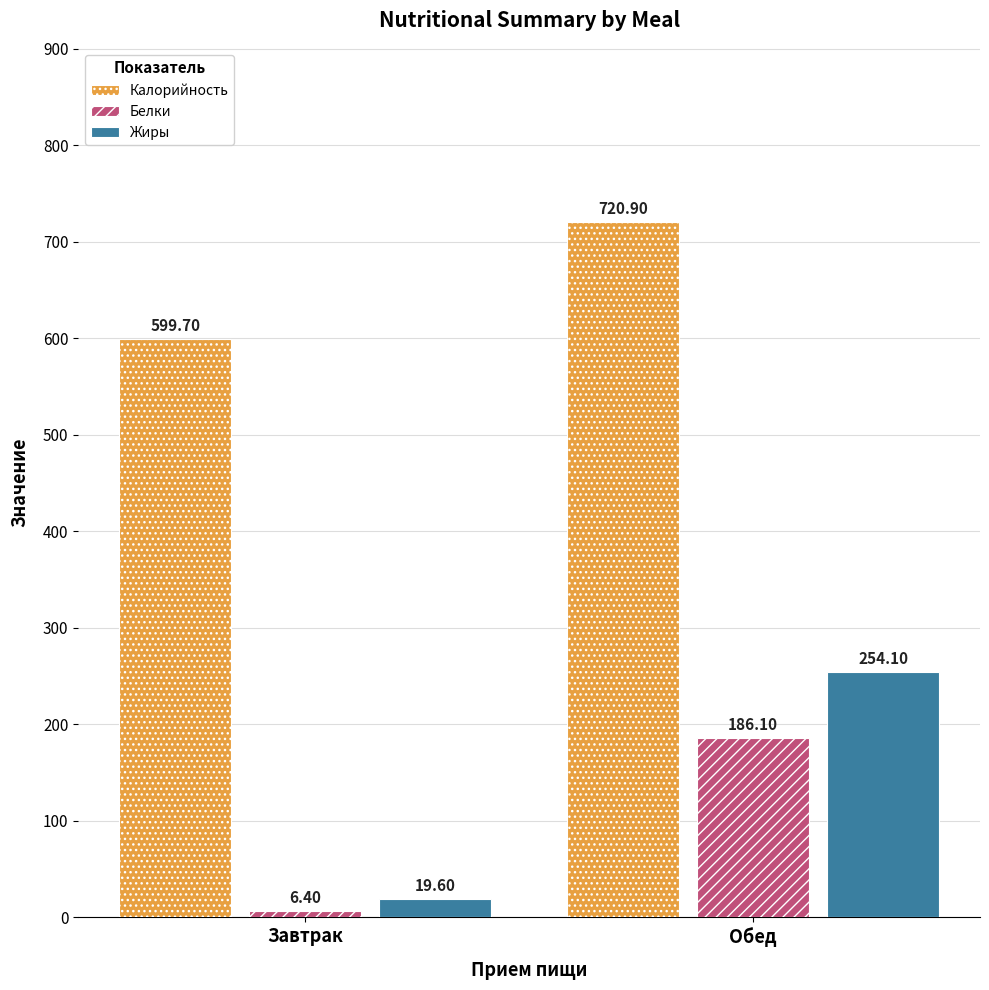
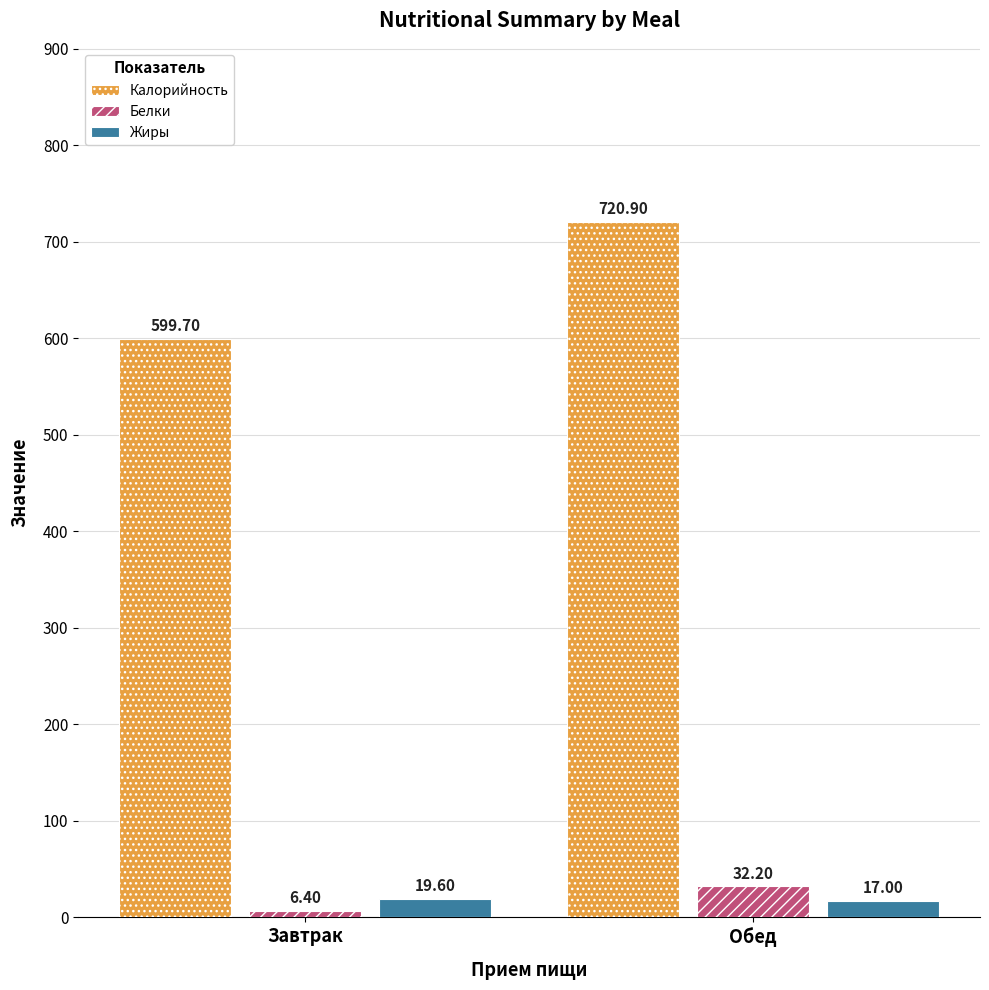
  {
    "Калорийность": {
      "Завтрак": 599.70,
      "Обед": 720.90
    },
    "Белки": {
      "Завтрак": 6.40,
-     "Обед": 186.10
+     "Обед": 32.20
    },
    "Жиры": {
      "Завтрак": 19.60,
-     "Обед": 254.10
+     "Обед": 17.00
    }
  }
